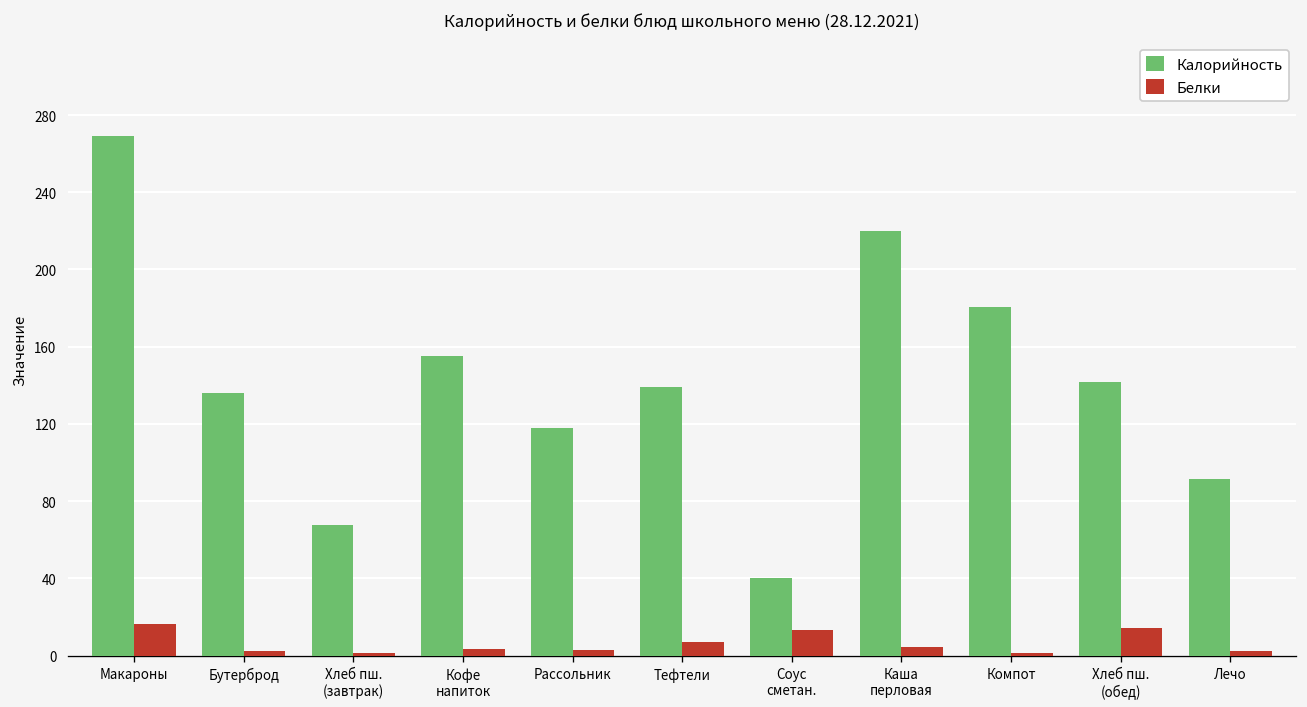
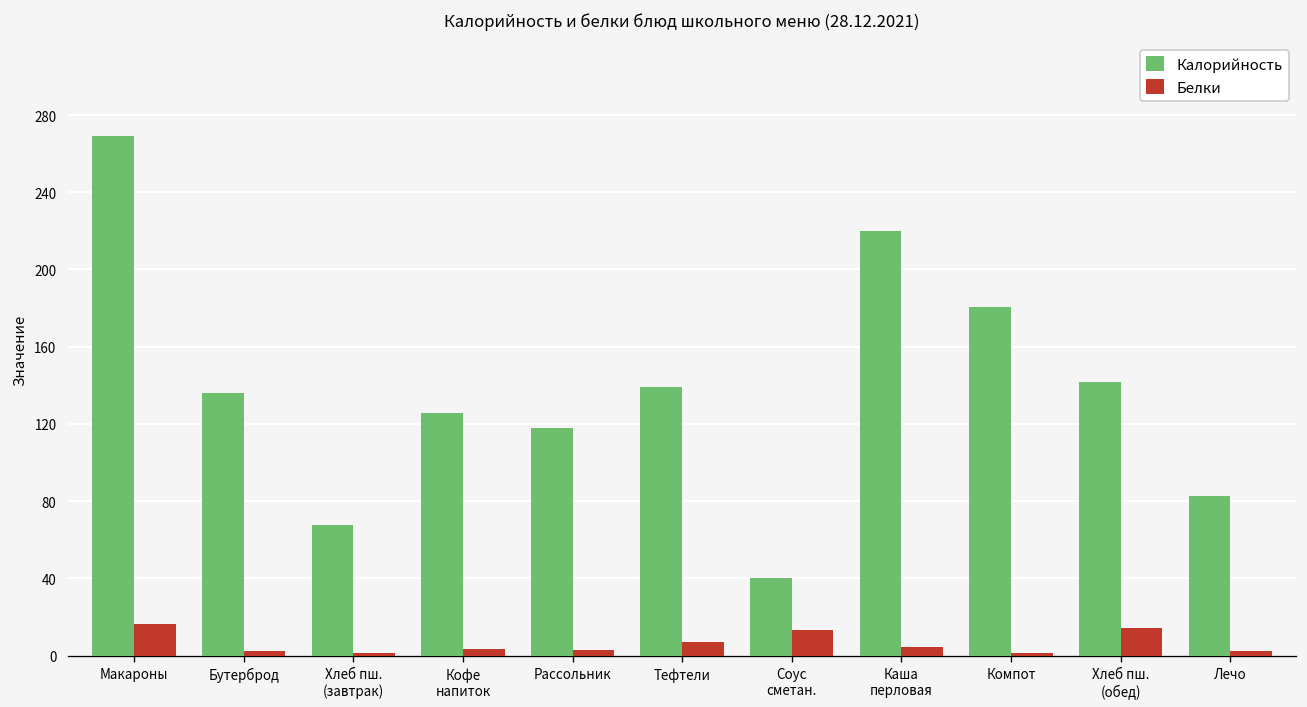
  {
    "Калорийность": {
      "Макароны": 269,
      "Бутерброд": 136,
      "Хлеб пш. (завтрак)": 68,
-     "Кофе напиток": 155,
+     "Кофе напиток": 126,
      "Рассольник": 118,
      "Тефтели": 139,
      "Соус сметан.": 40,
      "Каша перловая": 220,
      "Компот": 181,
      "Хлеб пш. (обед)": 142,
-     "Лечо": 92
+     "Лечо": 83
    },
    "Белки": {
      "Макароны": 17,
      "Бутерброд": 2,
      "Хлеб пш. (завтрак)": 2,
      "Кофе напиток": 4,
      "Рассольник": 3,
      "Тефтели": 7,
      "Соус сметан.": 13,
      "Каша перловая": 5,
      "Хлеб пш. (обед)": 14,
      "Лечо": 2
    }
  }
